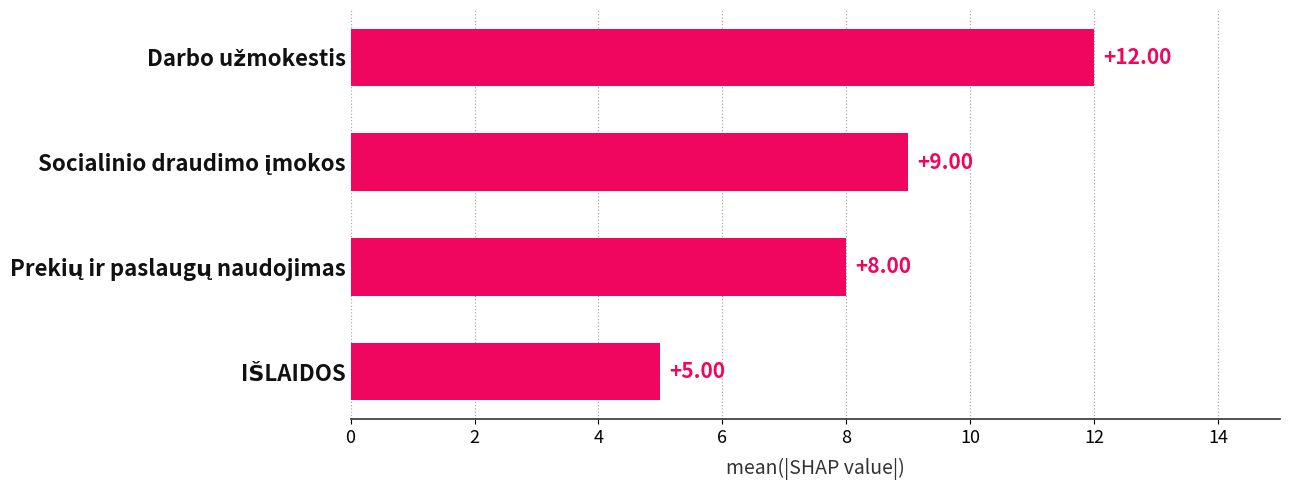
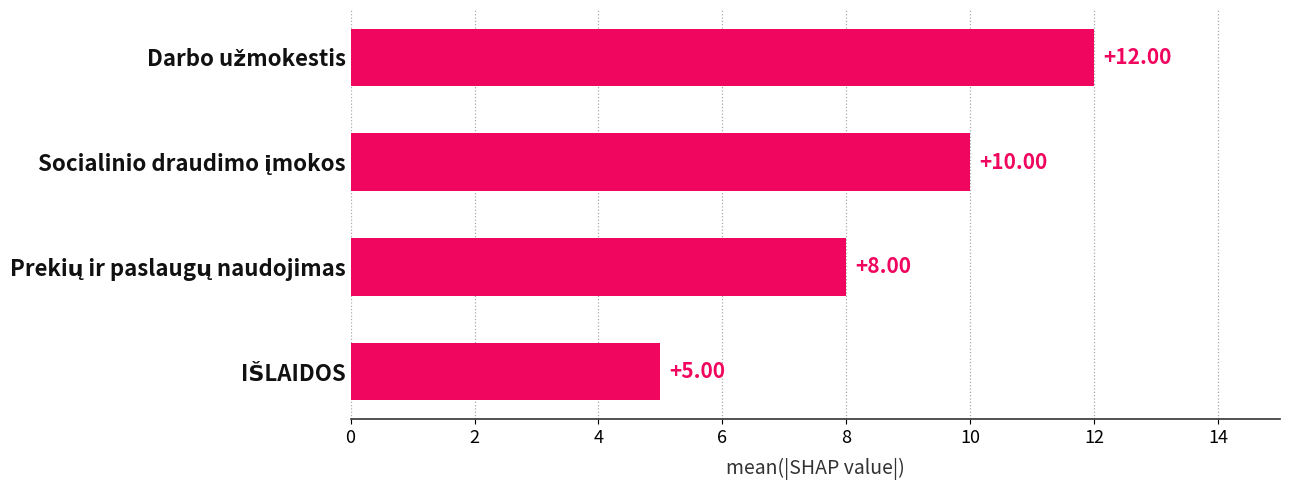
  {
    "Darbo užmokestis": "+12.00",
-   "Socialinio draudimo įmokos": "+9.00",
+   "Socialinio draudimo įmokos": "+10.00",
    "Prekių ir paslaugų naudojimas": "+8.00",
    "IŠLAIDOS": "+5.00"
  }
